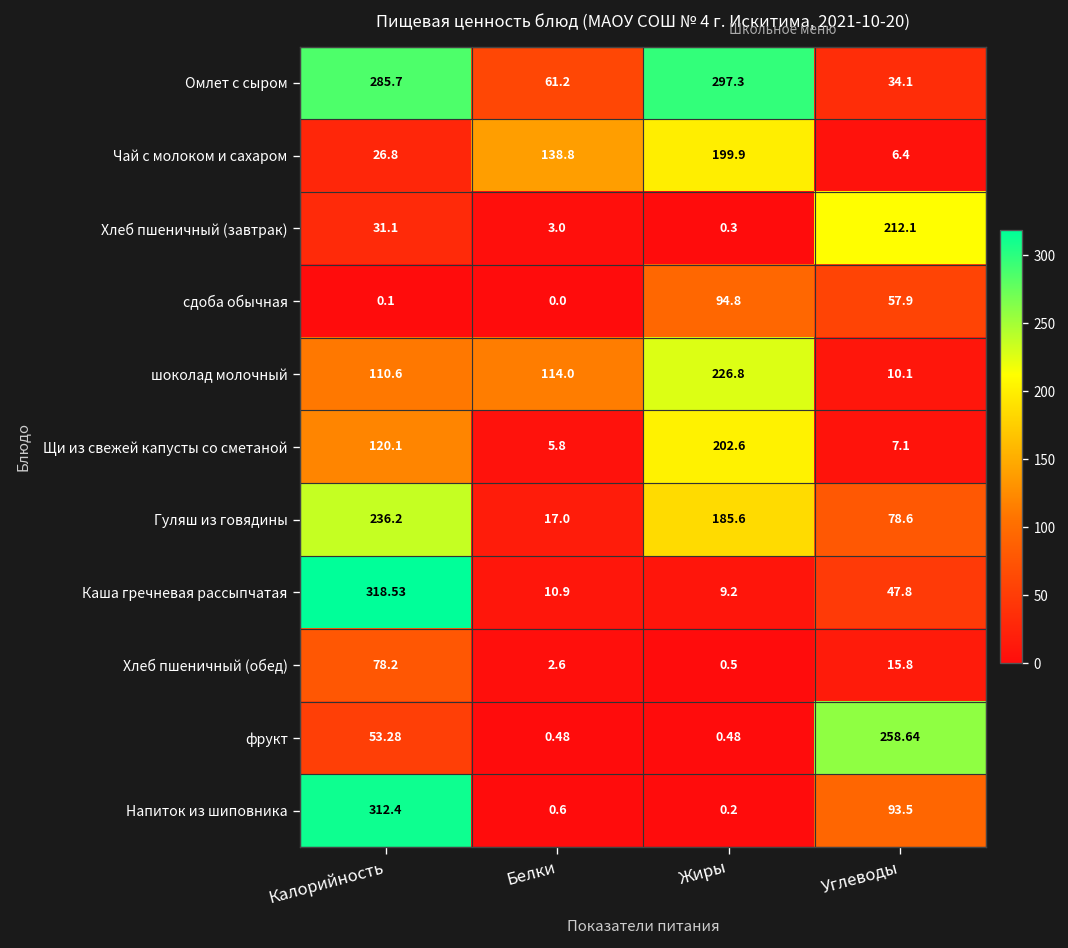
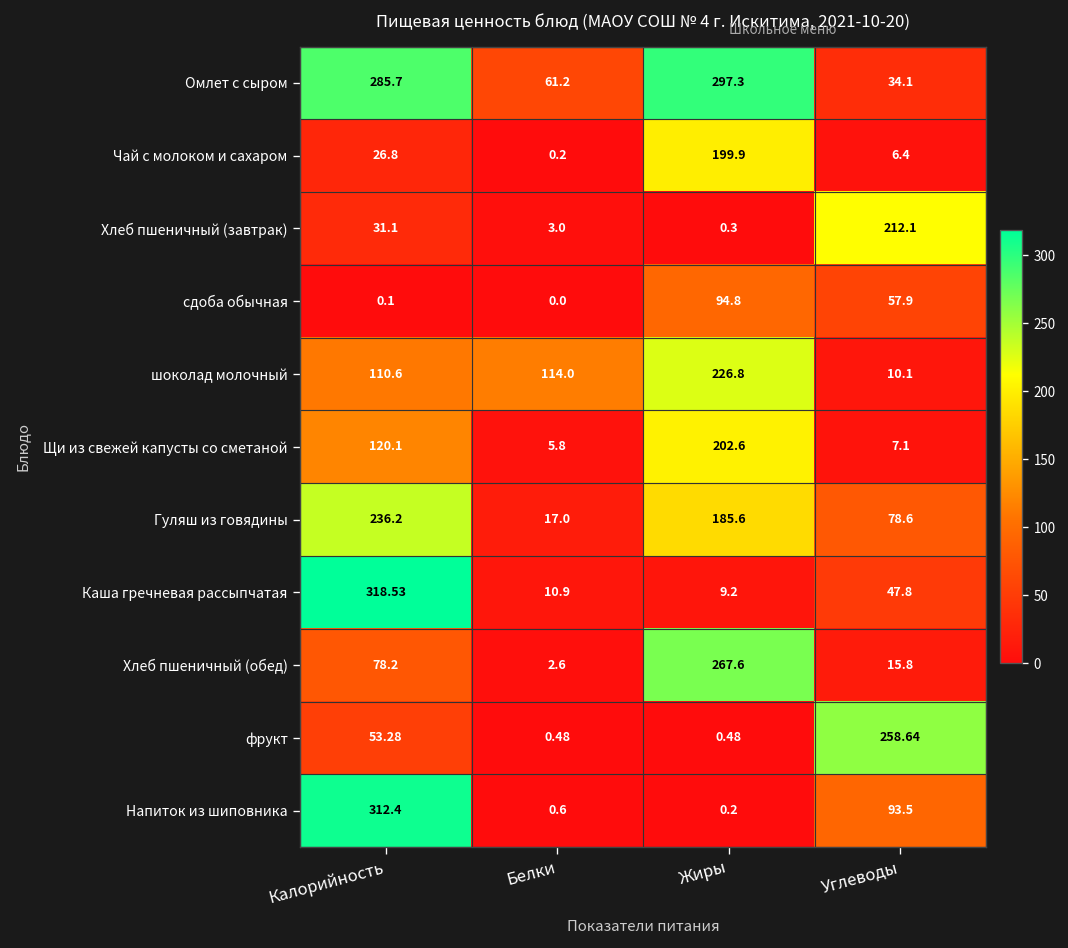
  {
    "Омлет с сыром": {
      "Калорийность": 285.7,
      "Белки": 61.2,
      "Жиры": 297.3,
      "Углеводы": 34.1
    },
    "Чай с молоком и сахаром": {
      "Калорийность": 26.8,
-     "Белки": 138.8,
+     "Белки": 0.2,
      "Жиры": 199.9,
      "Углеводы": 6.4
    },
    "Хлеб пшеничный (завтрак)": {
      "Калорийность": 31.1,
      "Белки": 3.0,
      "Жиры": 0.3,
      "Углеводы": 212.1
    },
    "сдоба обычная": {
      "Калорийность": 0.1,
      "Белки": 0.0,
      "Жиры": 94.8,
      "Углеводы": 57.9
    },
    "шоколад молочный": {
      "Калорийность": 110.6,
      "Белки": 114.0,
      "Жиры": 226.8,
      "Углеводы": 10.1
    },
    "Щи из свежей капусты со сметаной": {
      "Калорийность": 120.1,
      "Белки": 5.8,
      "Жиры": 202.6,
      "Углеводы": 7.1
    },
    "Гуляш из говядины": {
      "Калорийность": 236.2,
      "Белки": 17.0,
      "Жиры": 185.6,
      "Углеводы": 78.6
    },
    "Каша гречневая рассыпчатая": {
      "Калорийность": 318.53,
      "Белки": 10.9,
      "Жиры": 9.2,
      "Углеводы": 47.8
    },
    "Хлеб пшеничный (обед)": {
      "Калорийность": 78.2,
      "Белки": 2.6,
-     "Жиры": 0.5,
+     "Жиры": 267.6,
      "Углеводы": 15.8
    },
    "фрукт": {
      "Калорийность": 53.28,
      "Белки": 0.48,
      "Жиры": 0.48,
      "Углеводы": 258.64
    },
    "Напиток из шиповника": {
      "Калорийность": 312.4,
      "Белки": 0.6,
      "Жиры": 0.2,
      "Углеводы": 93.5
    }
  }
